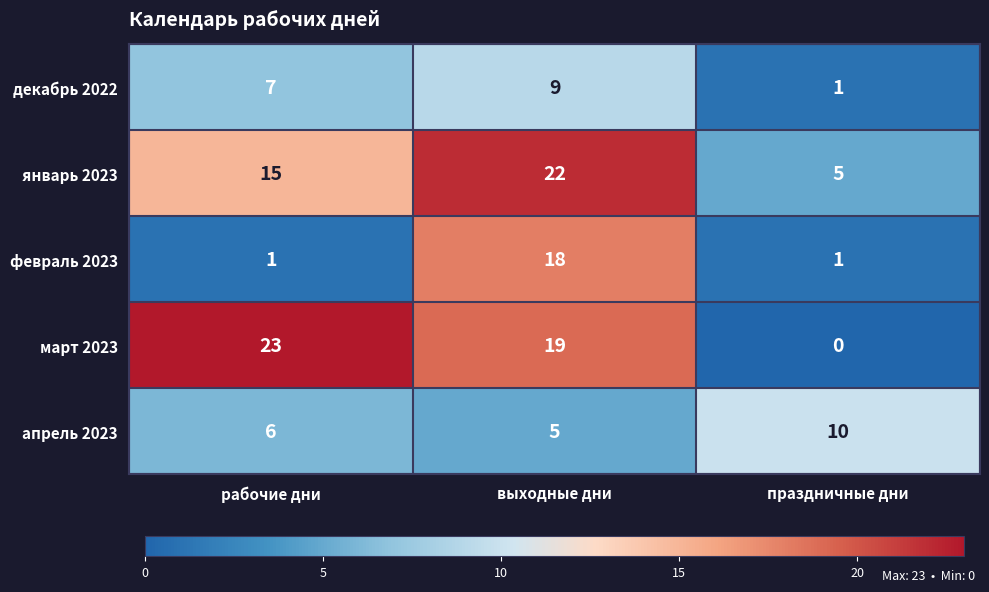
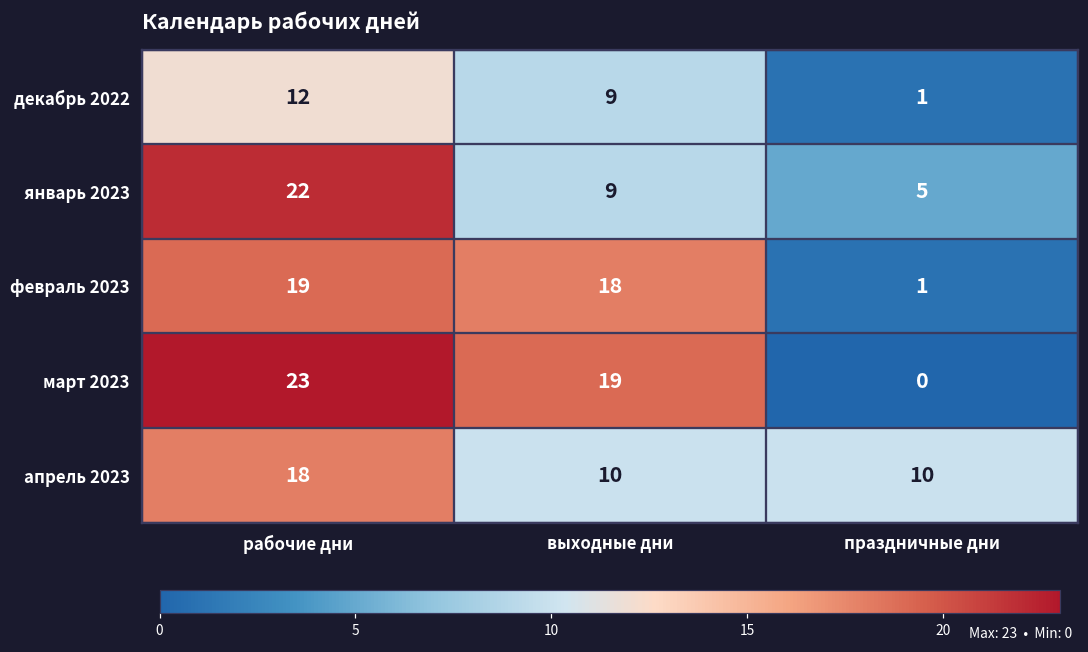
  {
    "декабрь 2022": {
-     "рабочие дни": 7
+     "рабочие дни": 12
    },
    "январь 2023": {
-     "рабочие дни": 15,
-     "выходные дни": 22
+     "рабочие дни": 22,
+     "выходные дни": 9
    },
    "февраль 2023": {
-     "рабочие дни": 1
+     "рабочие дни": 19
    },
    "апрель 2023": {
-     "рабочие дни": 6,
-     "выходные дни": 5
+     "рабочие дни": 18,
+     "выходные дни": 10
    }
  }
